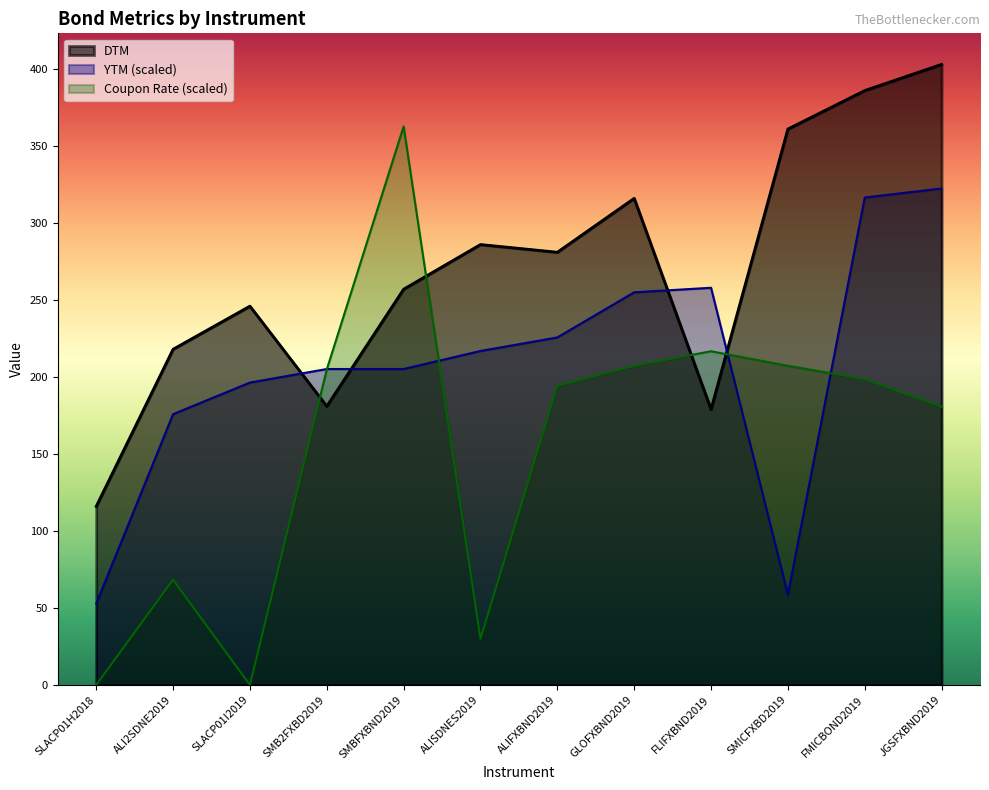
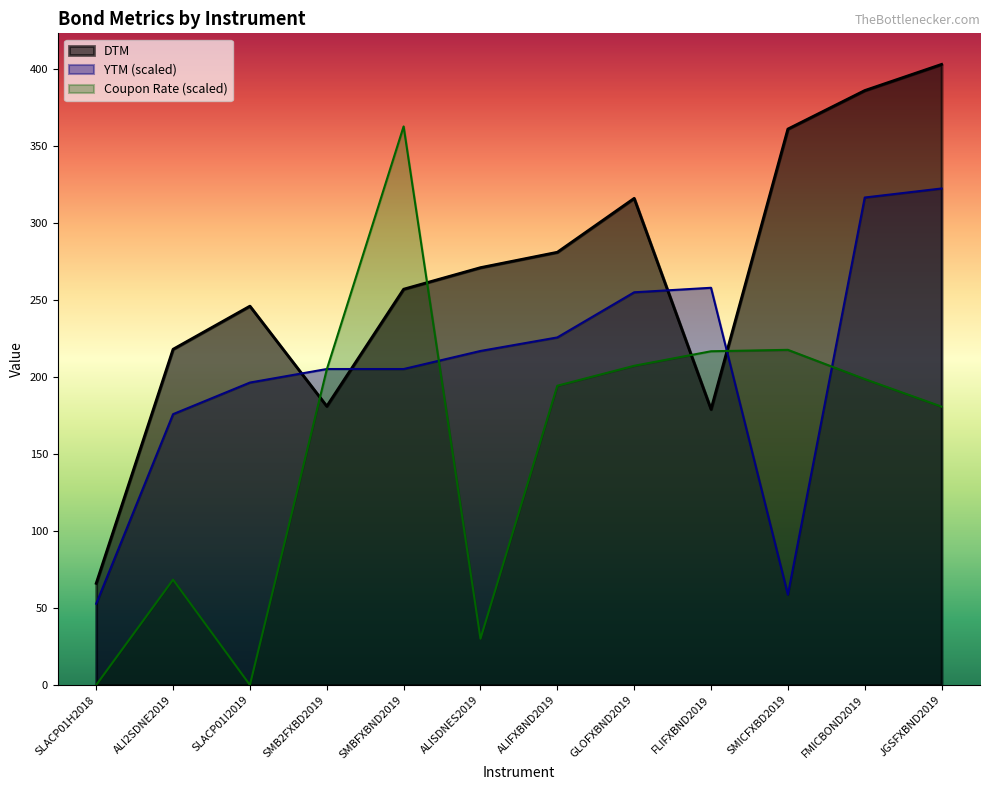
  {
    "DTM": {
-     "SLACP01H2018": 116,
+     "SLACP01H2018": 66,
      "ALI2SDNE2019": 218,
      "SLACP01I2019": 246,
      "SMB2FXBD2019": 181,
      "SMBFXBND2019": 257,
-     "ALISDNES2019": 286,
+     "ALISDNES2019": 271,
      "ALIFXBND2019": 281,
      "GLOFXBND2019": 316,
      "FLIFXBND2019": 179,
      "SMICFXBD2019": 361,
      "FMICBOND2019": 386,
      "JGSFXBND2019": 403
    },
    "YTM (scaled)": {
      "SLACP01H2018": 53,
      "ALI2SDNE2019": 176,
      "SLACP01I2019": 196,
      "SMBFXBND2019": 205,
      "ALISDNES2019": 217,
      "ALIFXBND2019": 226,
      "GLOFXBND2019": 255,
      "FLIFXBND2019": 258,
      "SMICFXBD2019": 59,
      "FMICBOND2019": 317,
      "JGSFXBND2019": 322
    },
    "Coupon Rate (scaled)": {
      "SLACP01H2018": 0,
      "ALI2SDNE2019": 68,
      "SLACP01I2019": 0,
      "SMBFXBND2019": 363,
      "ALISDNES2019": 30,
      "ALIFXBND2019": 194,
      "GLOFXBND2019": 207,
      "FLIFXBND2019": 217,
-     "SMICFXBD2019": 207,
+     "SMICFXBD2019": 218,
      "FMICBOND2019": 199,
      "JGSFXBND2019": 181
    }
  }
